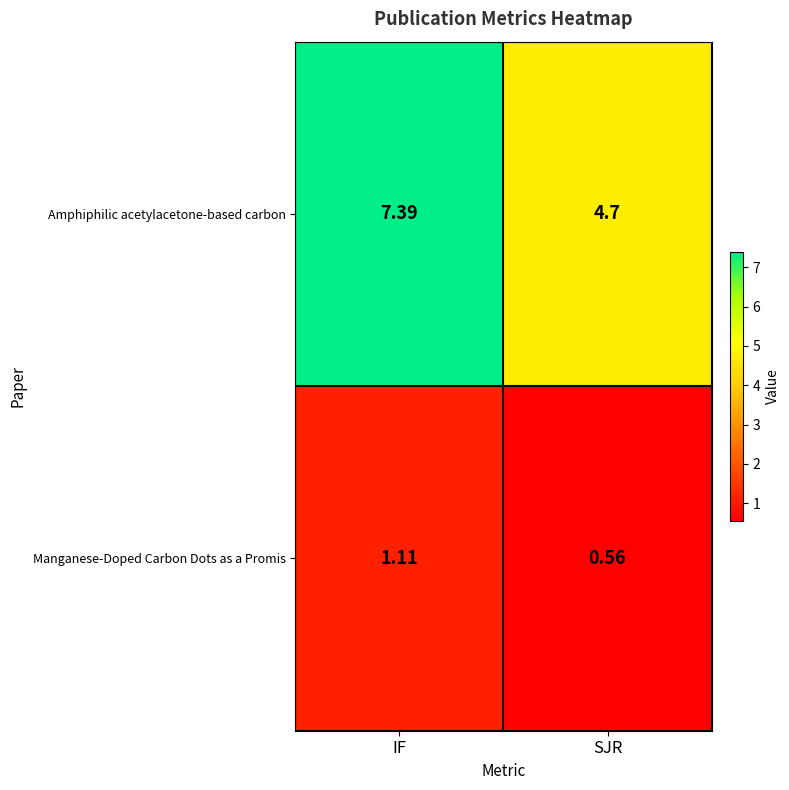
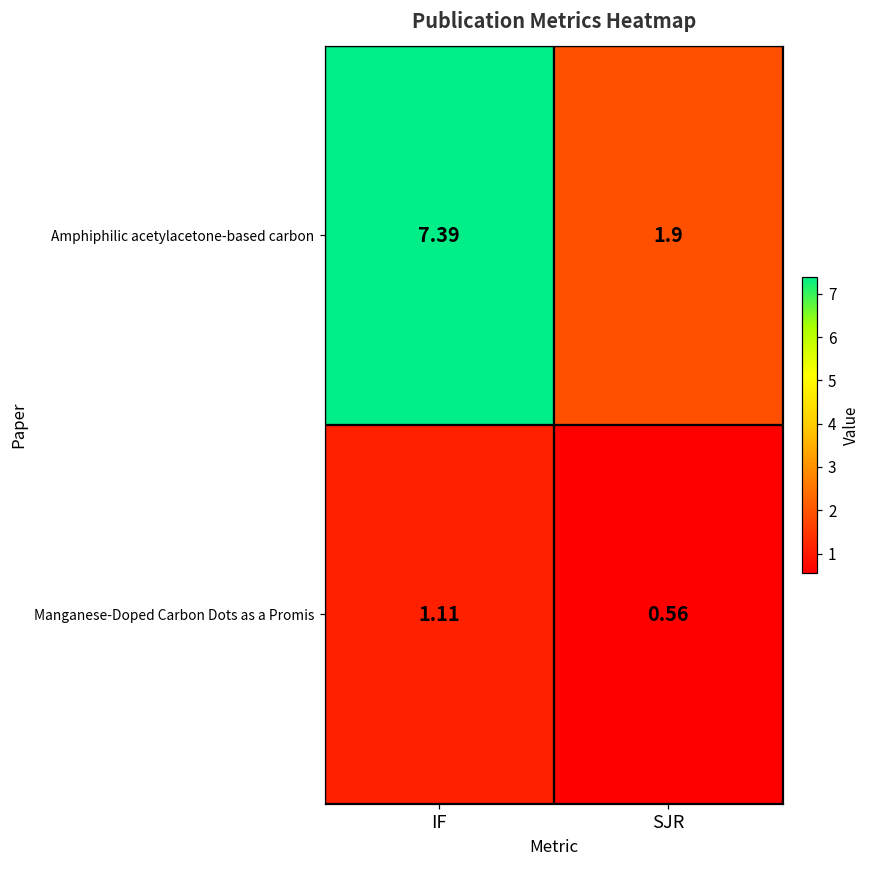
  {
    "Amphiphilic acetylacetone-based carbon": {
      "IF": 7.39,
-     "SJR": 4.7
+     "SJR": 1.9
    },
    "Manganese-Doped Carbon Dots as a Promis": {
      "IF": 1.11,
      "SJR": 0.56
    }
  }
